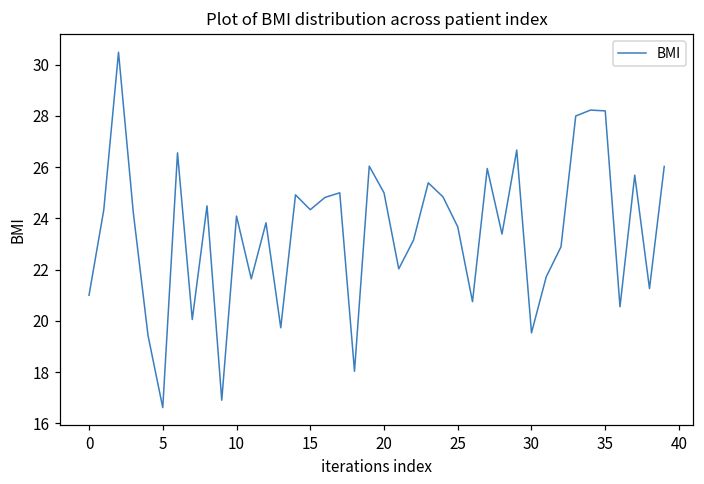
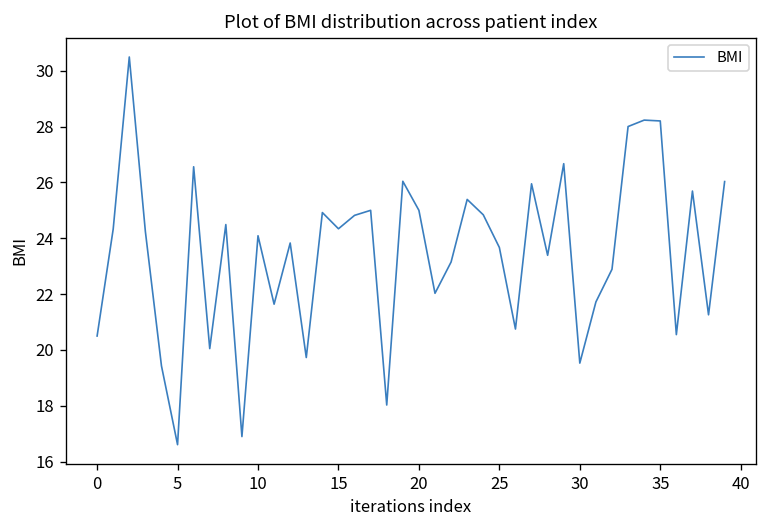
  {
-   "0": 21.0,
+   "0": 20.5,
    "5": 16.6,
    "10": 24.1,
    "15": 24.3,
    "20": 25.0,
    "25": 23.7,
    "30": 19.5,
    "35": 28.2
  }
